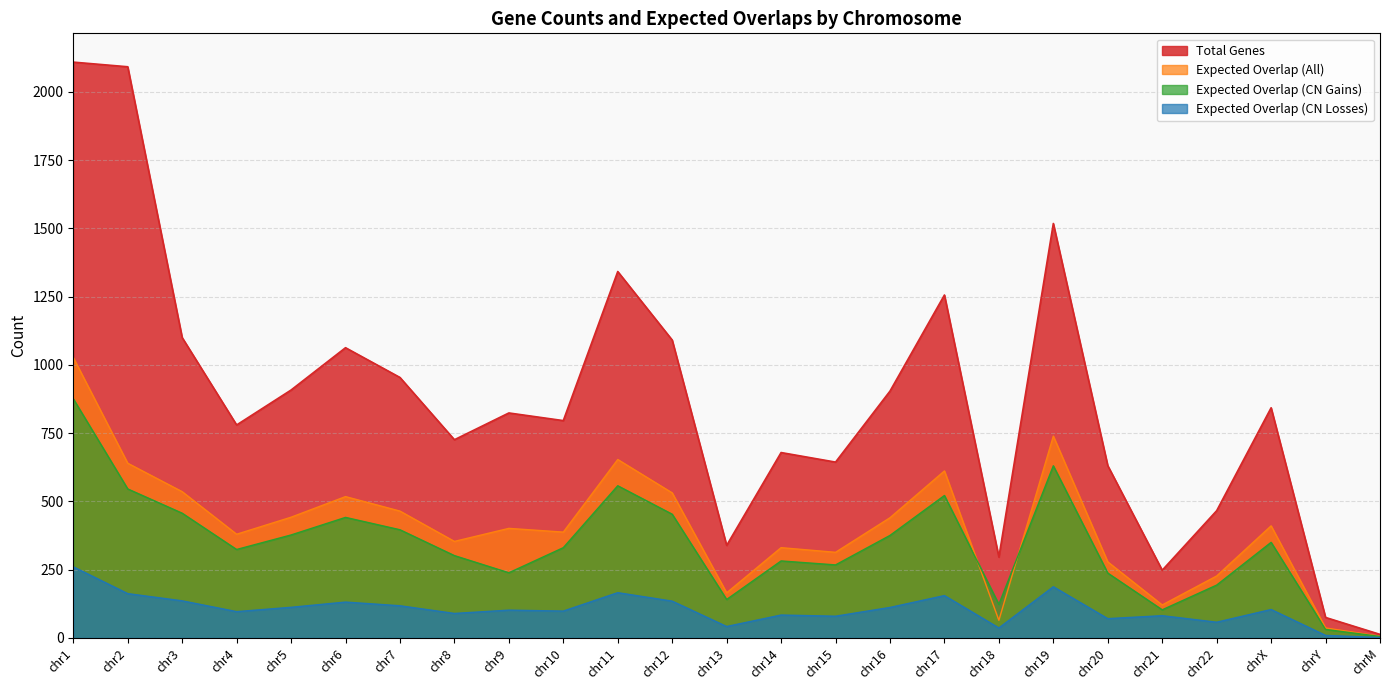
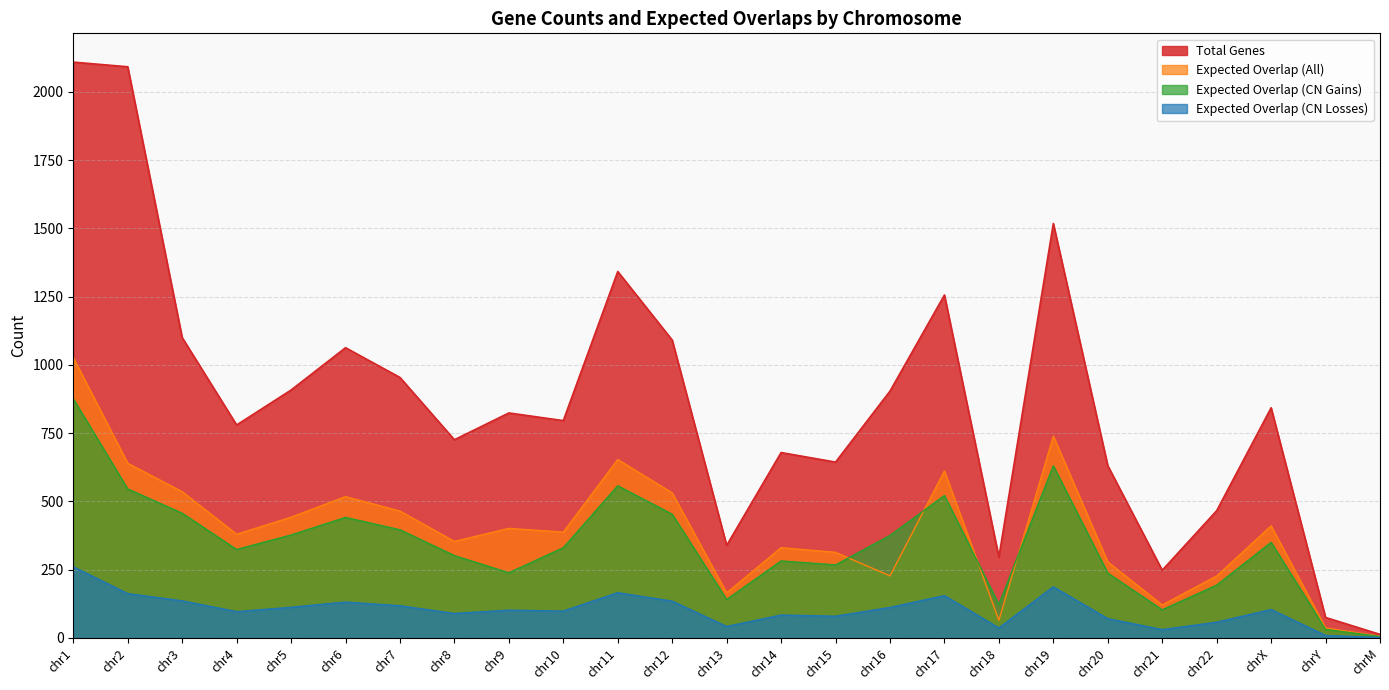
  {
    "Total Genes": {
      "chr1": 2110,
      "chr2": 2090,
      "chr3": 1100,
      "chr4": 780,
      "chr5": 910,
      "chr6": 1060,
      "chr7": 950,
      "chr8": 730,
      "chr9": 820,
      "chr10": 800,
      "chr11": 1340,
      "chr12": 1090,
      "chr13": 340,
      "chr14": 680,
      "chr15": 640,
      "chr16": 900,
      "chr17": 1260,
      "chr18": 300,
      "chr19": 1520,
      "chr20": 630,
      "chr21": 250,
      "chr22": 470,
      "chrX": 840,
      "chrY": 80
    },
    "Expected Overlap (All)": {
      "chr1": 1030,
      "chr2": 640,
      "chr3": 540,
      "chr4": 380,
      "chr5": 440,
      "chr6": 520,
      "chr7": 460,
      "chr8": 350,
      "chr9": 400,
      "chr10": 390,
      "chr11": 650,
      "chr12": 530,
      "chr13": 170,
      "chr14": 330,
      "chr15": 310,
-     "chr16": 440,
+     "chr16": 230,
      "chr17": 610,
      "chr18": 60,
      "chr19": 740,
      "chr20": 280,
      "chr21": 120,
      "chr22": 230,
      "chrX": 410
    },
    "Expected Overlap (CN Gains)": {
      "chr1": 880,
      "chr2": 550,
      "chr3": 460,
      "chr4": 320,
      "chr5": 380,
      "chr6": 440,
      "chr7": 400,
      "chr8": 300,
      "chr9": 240,
      "chr10": 330,
      "chr11": 560,
      "chr12": 450,
      "chr13": 140,
      "chr14": 280,
      "chr15": 270,
      "chr16": 380,
      "chr17": 520,
      "chr18": 120,
      "chr19": 630,
      "chr20": 240,
      "chr21": 100,
      "chr22": 190,
      "chrX": 350
    },
    "Expected Overlap (CN Losses)": {
      "chr1": 260,
      "chr2": 160,
      "chr3": 140,
      "chr4": 100,
      "chr5": 110,
      "chr6": 130,
      "chr7": 120,
      "chr8": 90,
      "chr9": 100,
      "chr10": 100,
      "chr11": 170,
      "chr12": 130,
      "chr13": 40,
      "chr14": 80,
      "chr15": 80,
      "chr16": 110,
      "chr17": 160,
      "chr18": 40,
      "chr19": 190,
      "chr20": 70,
-     "chr21": 80,
+     "chr21": 30,
      "chr22": 60,
      "chrX": 100,
      "chrY": 10
    }
  }
